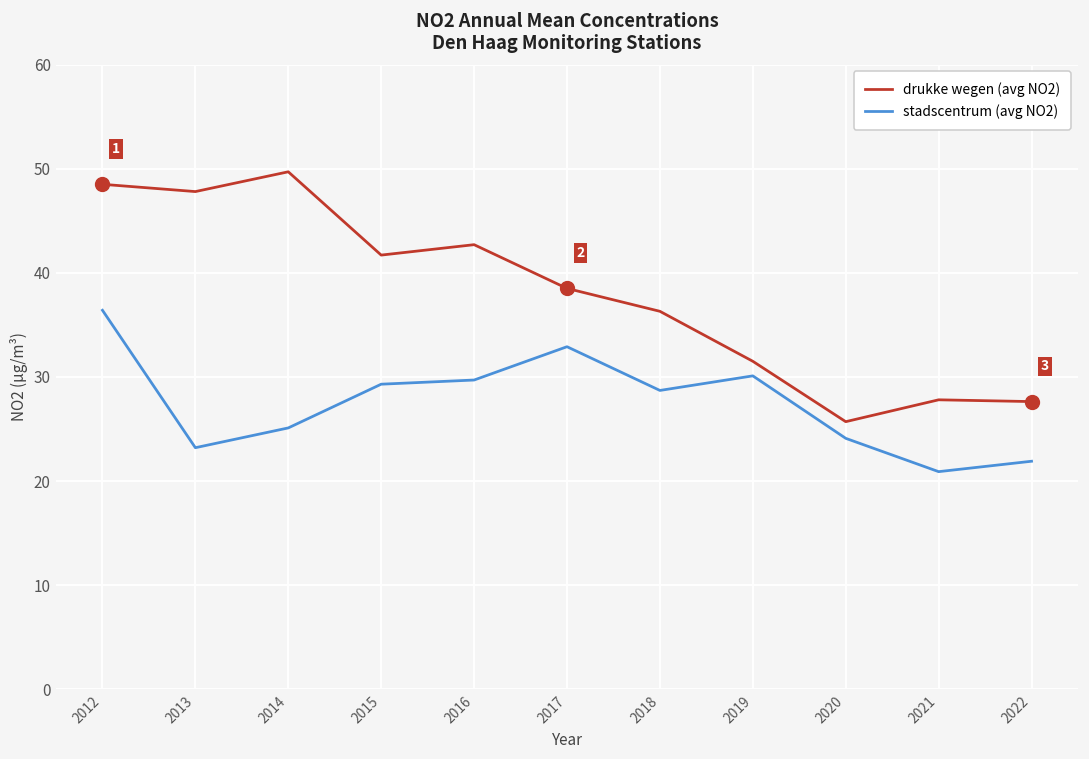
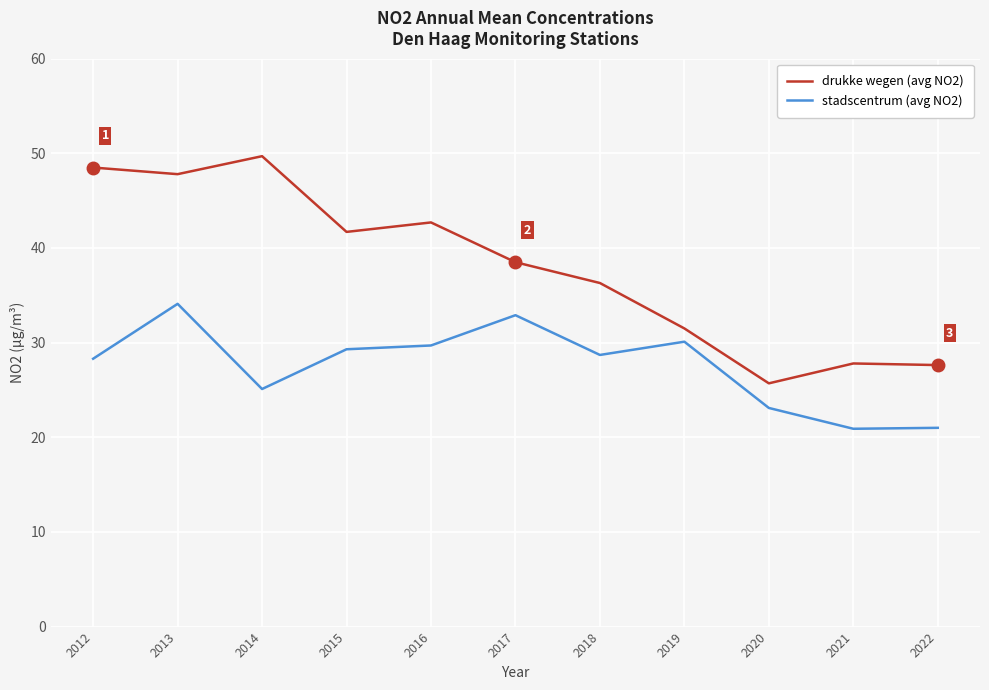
  {
    "stadscentrum (avg NO2)": {
-     "2012": 36,
-     "2013": 23,
+     "2012": 28,
+     "2013": 34,
      "2014": 25,
      "2015": 29,
      "2016": 30,
      "2017": 33,
      "2018": 29,
      "2019": 30,
-     "2020": 24,
+     "2020": 23,
      "2021": 21,
-     "2022": 22
+     "2022": 21
    }
  }
